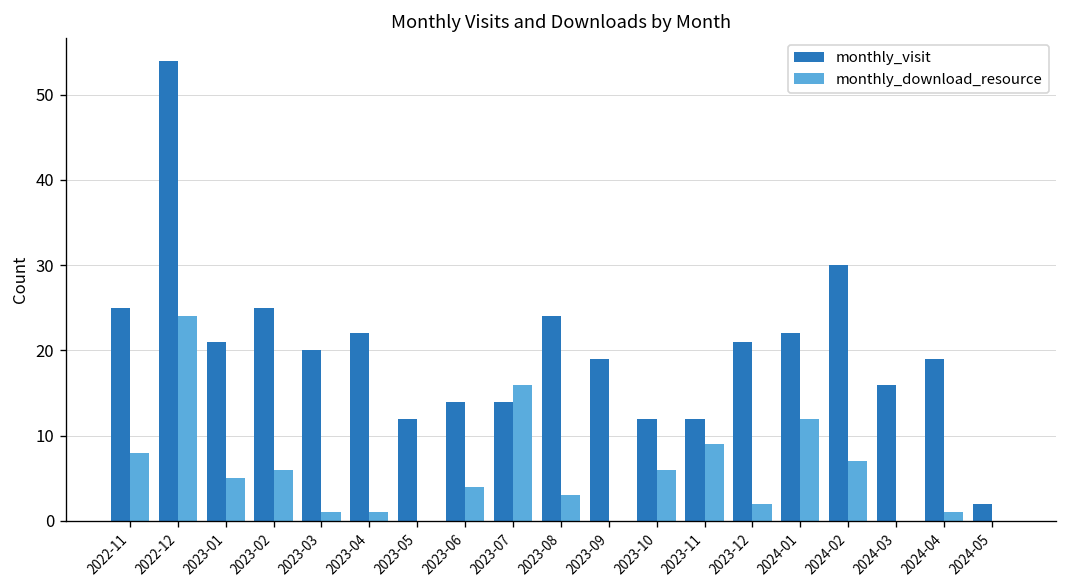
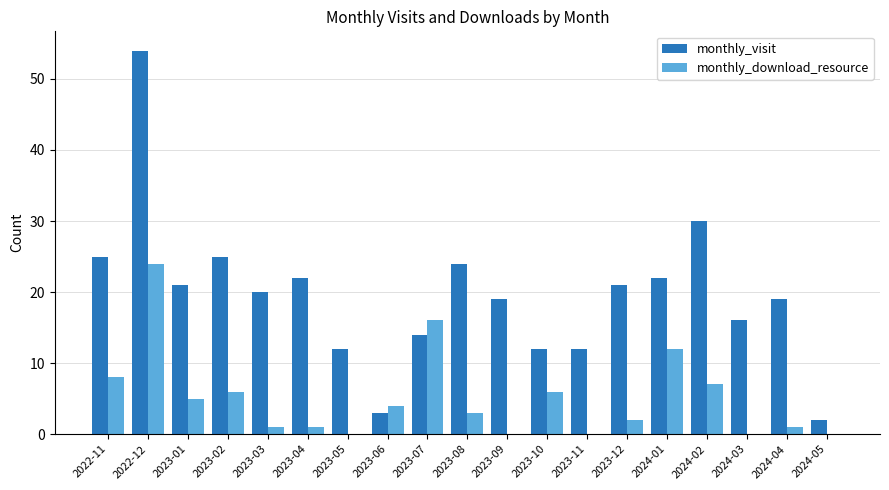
  {
    "monthly_visit": {
      "2022-11": 25,
      "2022-12": 54,
      "2023-01": 21,
      "2023-02": 25,
      "2023-03": 20,
      "2023-04": 22,
      "2023-05": 12,
-     "2023-06": 14,
+     "2023-06": 3,
      "2023-07": 14,
      "2023-08": 24,
      "2023-09": 19,
      "2023-10": 12,
      "2023-11": 12,
      "2023-12": 21,
      "2024-01": 22,
      "2024-02": 30,
      "2024-03": 16,
      "2024-04": 19,
      "2024-05": 2
    },
    "monthly_download_resource": {
      "2022-11": 8,
      "2022-12": 24,
      "2023-01": 5,
      "2023-02": 6,
      "2023-03": 1,
      "2023-04": 1,
      "2023-05": 0,
      "2023-06": 4,
      "2023-07": 16,
      "2023-08": 3,
      "2023-09": 0,
      "2023-10": 6,
-     "2023-11": 9,
+     "2023-11": 0,
      "2023-12": 2,
      "2024-01": 12,
      "2024-02": 7,
      "2024-03": 0,
      "2024-04": 1,
      "2024-05": 0
    }
  }
